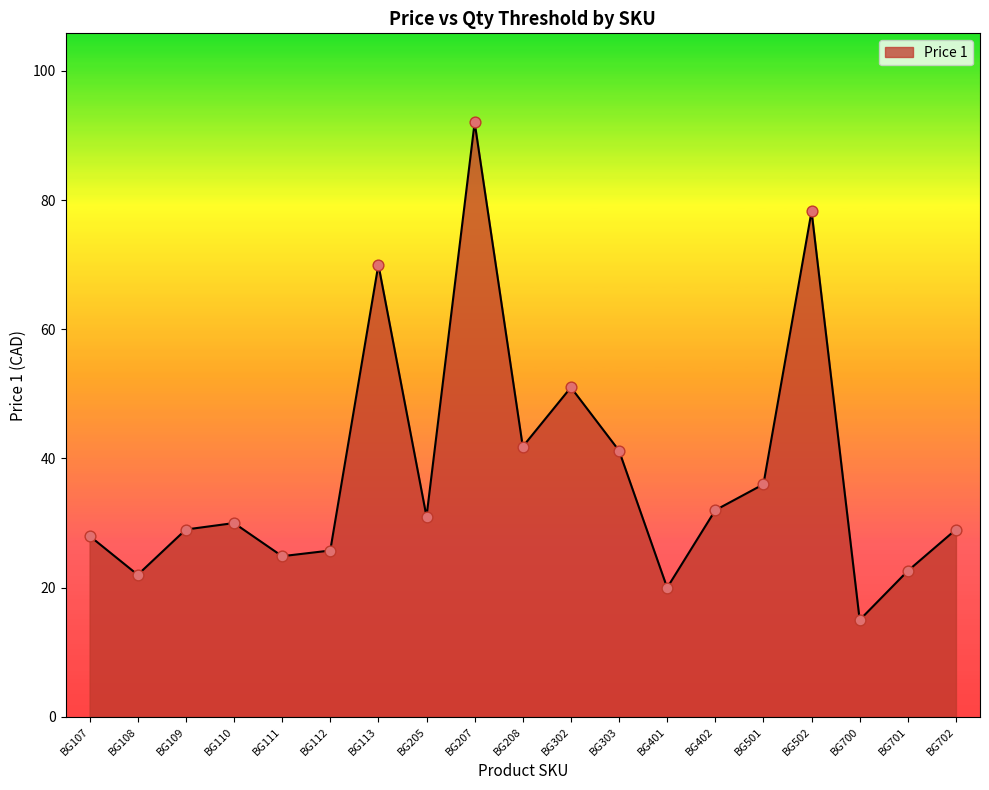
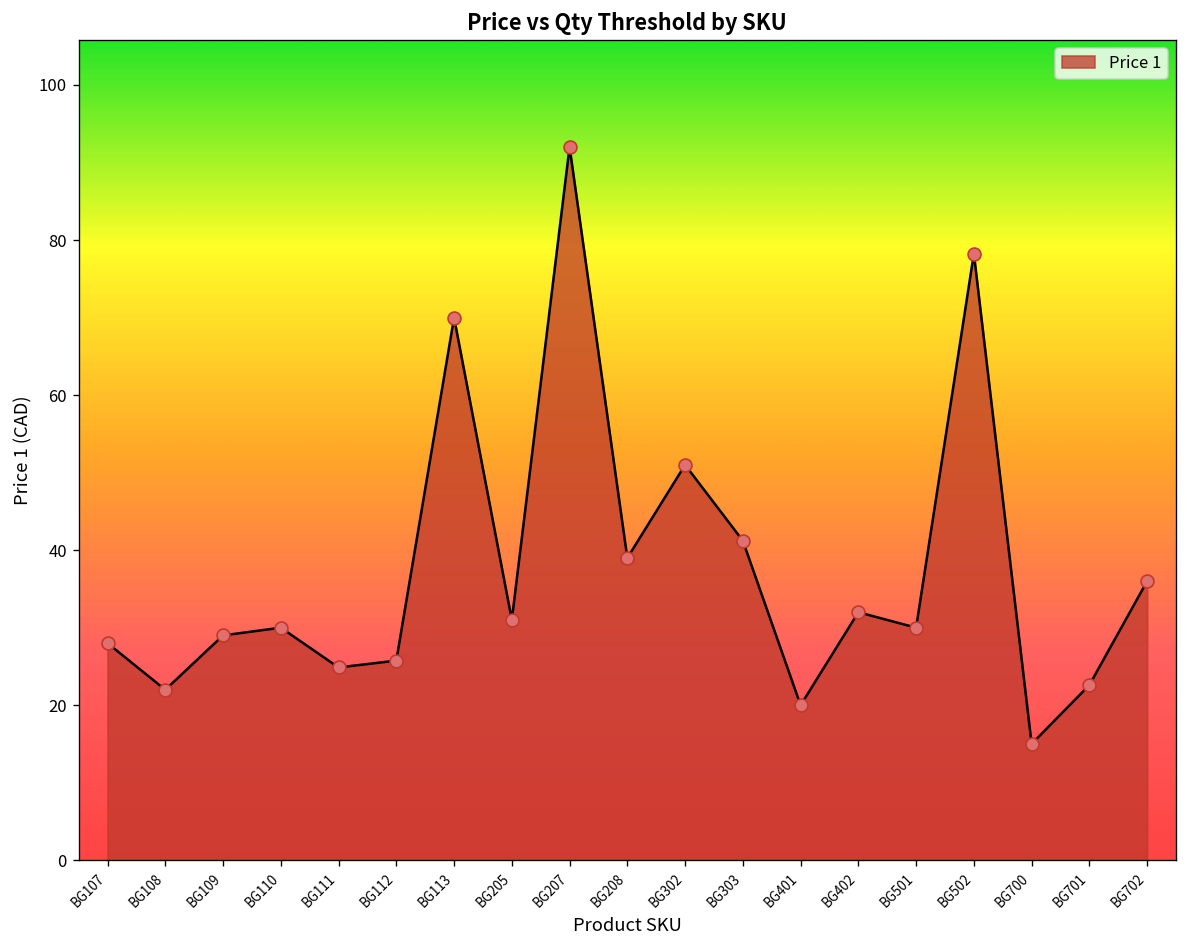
  {
    "BG107": 28,
    "BG108": 22,
    "BG109": 29,
    "BG110": 30,
    "BG111": 25,
    "BG112": 26,
    "BG113": 70,
    "BG205": 31,
    "BG207": 92,
-   "BG208": 42,
+   "BG208": 39,
    "BG302": 51,
    "BG303": 41,
    "BG401": 20,
    "BG402": 32,
-   "BG501": 36,
+   "BG501": 30,
    "BG502": 78,
    "BG700": 15,
    "BG701": 23,
-   "BG702": 29
+   "BG702": 36
  }
